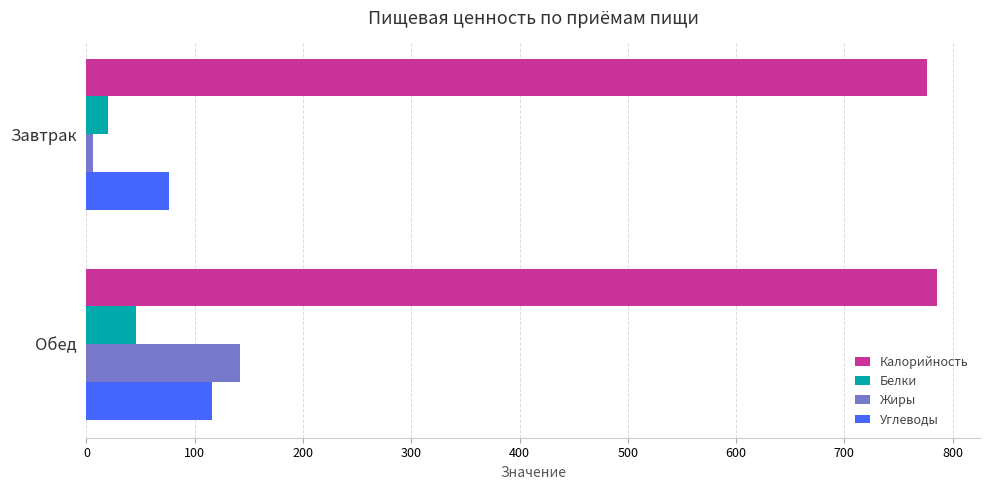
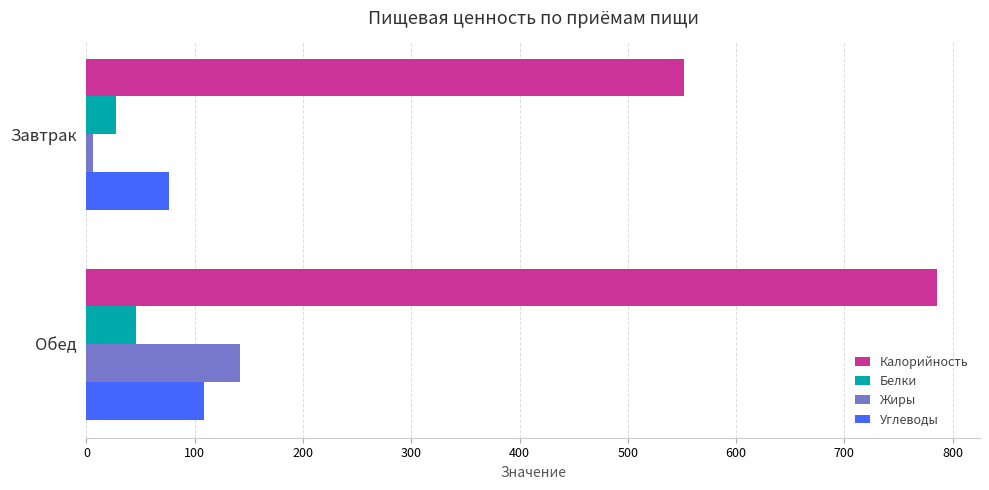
  {
    "Калорийность": {
-     "Завтрак": 776,
+     "Завтрак": 552,
      "Обед": 786
    },
    "Белки": {
-     "Завтрак": 20,
+     "Завтрак": 28,
      "Обед": 46
    },
    "Жиры": {
      "Завтрак": 6,
      "Обед": 142
    },
    "Углеводы": {
      "Завтрак": 76,
-     "Обед": 116
+     "Обед": 109
    }
  }
